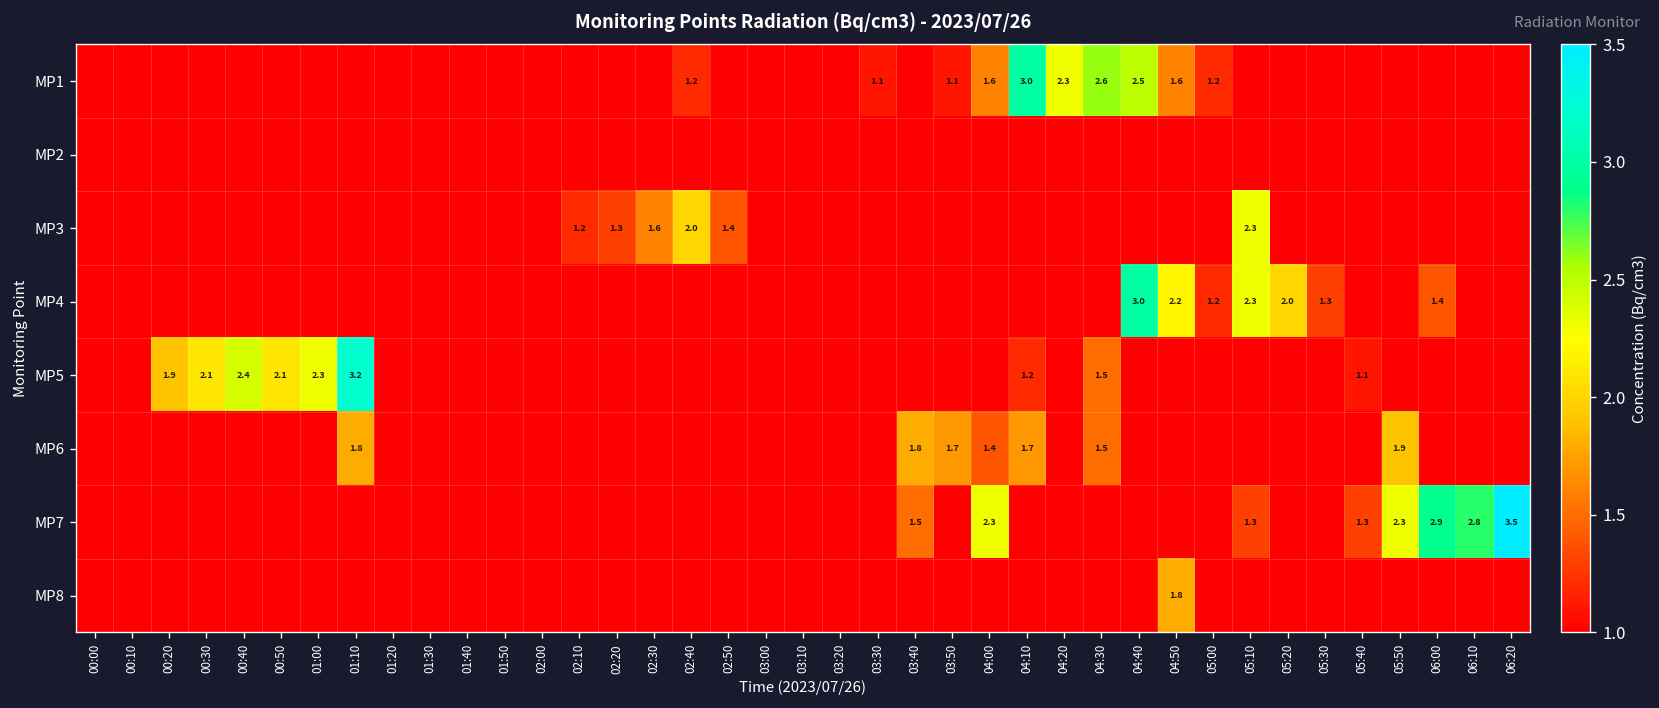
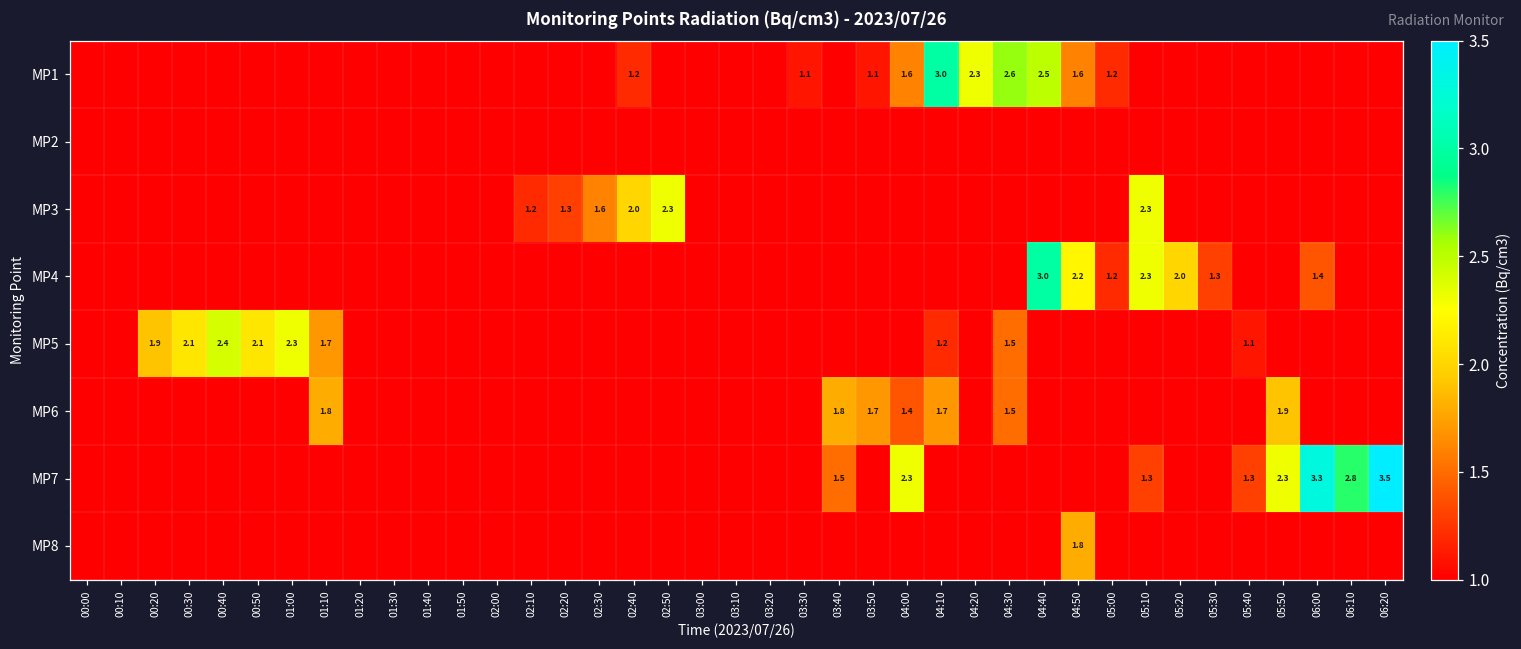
  {
    "MP1": {
      "02:40": 1.2,
      "03:30": 1.1,
      "03:50": 1.1,
      "04:00": 1.6,
      "04:10": 3.0,
      "04:20": 2.3,
      "04:30": 2.6,
      "04:40": 2.5,
      "04:50": 1.6,
      "05:00": 1.2
    },
    "MP3": {
      "02:10": 1.2,
      "02:20": 1.3,
      "02:30": 1.6,
      "02:40": 2.0,
-     "02:50": 1.4,
+     "02:50": 2.3,
      "05:10": 2.3
    },
    "MP4": {
      "04:40": 3.0,
      "04:50": 2.2,
      "05:00": 1.2,
      "05:10": 2.3,
      "05:20": 2.0,
      "05:30": 1.3,
      "06:00": 1.4
    },
    "MP5": {
      "00:20": 1.9,
      "00:30": 2.1,
      "00:40": 2.4,
      "00:50": 2.1,
      "01:00": 2.3,
-     "01:10": 3.2,
+     "01:10": 1.7,
      "04:10": 1.2,
      "04:30": 1.5,
      "05:40": 1.1
    },
    "MP6": {
      "01:10": 1.8,
      "03:40": 1.8,
      "03:50": 1.7,
      "04:00": 1.4,
      "04:10": 1.7,
      "04:30": 1.5,
      "05:50": 1.9
    },
    "MP7": {
      "03:40": 1.5,
      "04:00": 2.3,
      "05:10": 1.3,
      "05:40": 1.3,
      "05:50": 2.3,
-     "06:00": 2.9,
+     "06:00": 3.3,
      "06:10": 2.8,
      "06:20": 3.5
    },
    "MP8": {
      "04:50": 1.8
    }
  }
